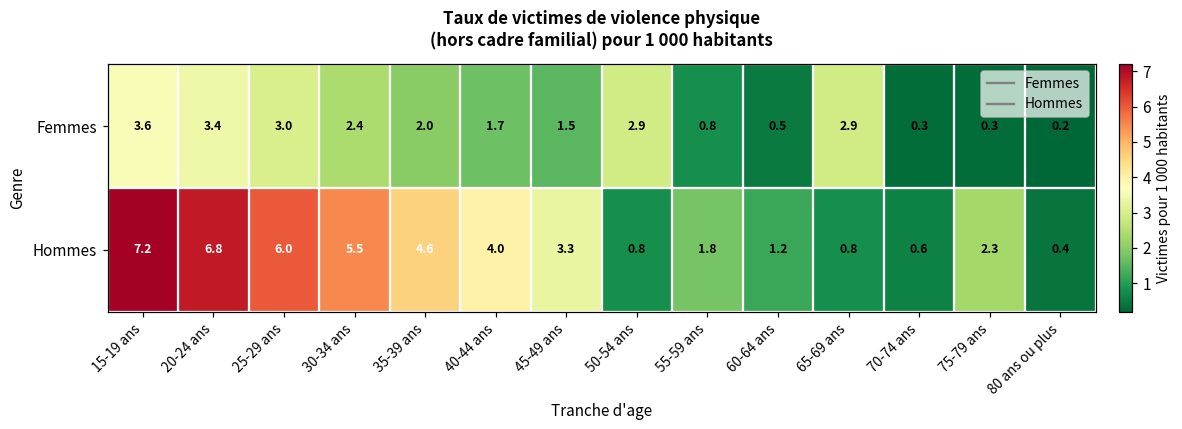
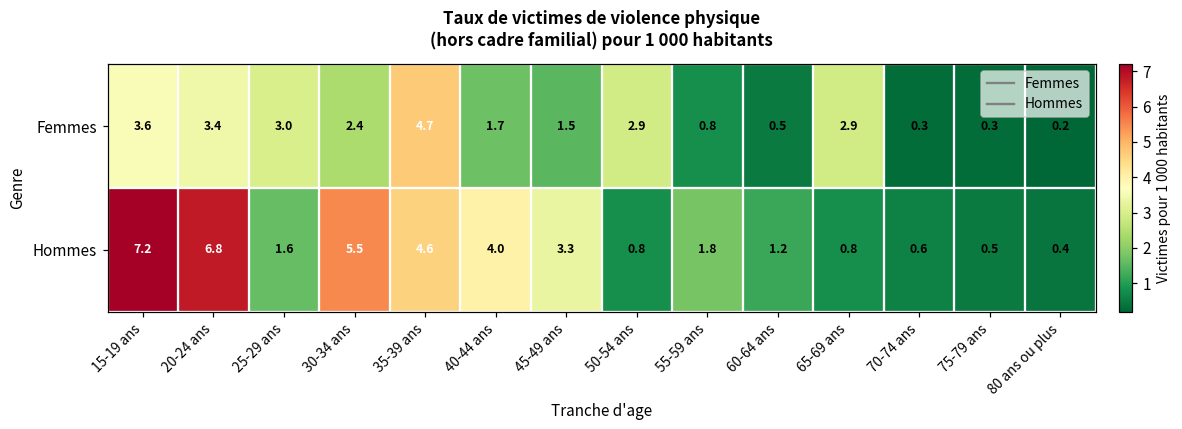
  {
    "Femmes": {
      "15-19 ans": 3.6,
      "20-24 ans": 3.4,
      "25-29 ans": 3.0,
      "30-34 ans": 2.4,
-     "35-39 ans": 2.0,
+     "35-39 ans": 4.7,
      "40-44 ans": 1.7,
      "45-49 ans": 1.5,
      "50-54 ans": 2.9,
      "55-59 ans": 0.8,
      "60-64 ans": 0.5,
      "65-69 ans": 2.9,
      "70-74 ans": 0.3,
      "75-79 ans": 0.3,
      "80 ans ou plus": 0.2
    },
    "Hommes": {
      "15-19 ans": 7.2,
      "20-24 ans": 6.8,
-     "25-29 ans": 6.0,
+     "25-29 ans": 1.6,
      "30-34 ans": 5.5,
      "35-39 ans": 4.6,
      "40-44 ans": 4.0,
      "45-49 ans": 3.3,
      "50-54 ans": 0.8,
      "55-59 ans": 1.8,
      "60-64 ans": 1.2,
      "65-69 ans": 0.8,
      "70-74 ans": 0.6,
-     "75-79 ans": 2.3,
+     "75-79 ans": 0.5,
      "80 ans ou plus": 0.4
    }
  }
